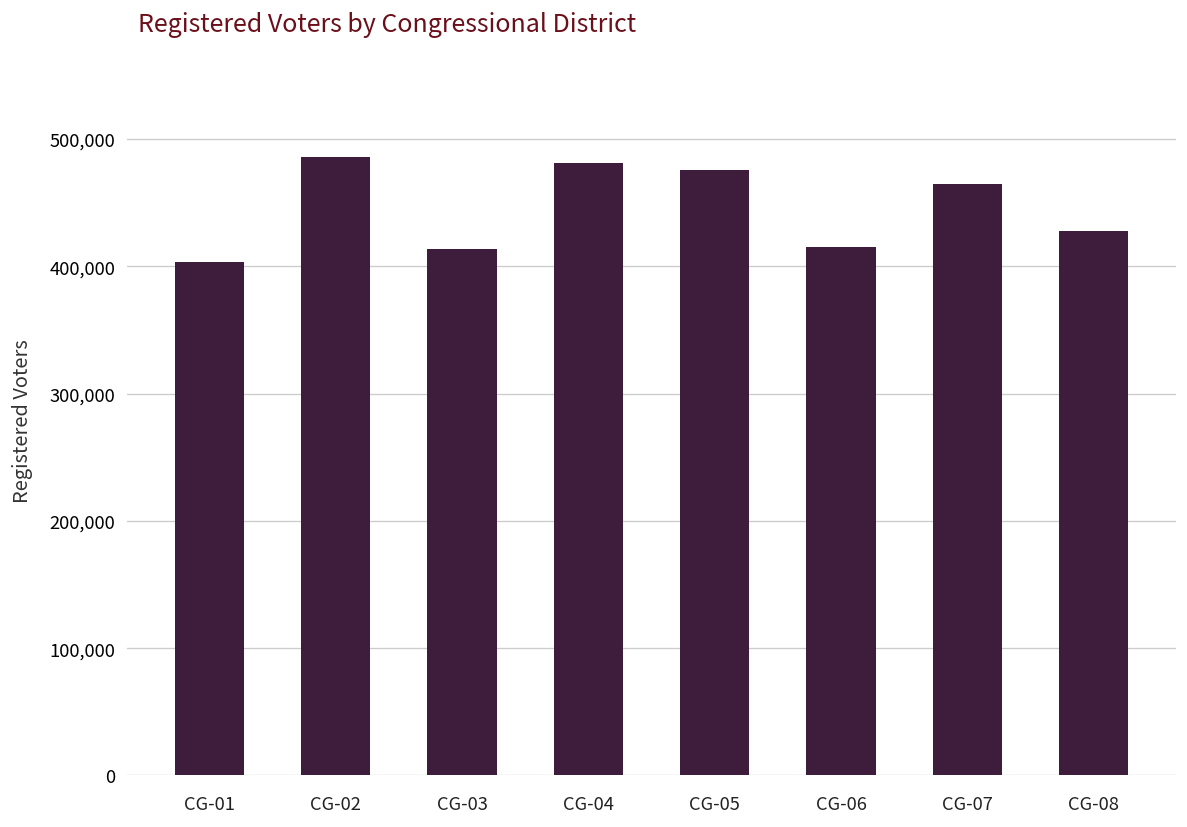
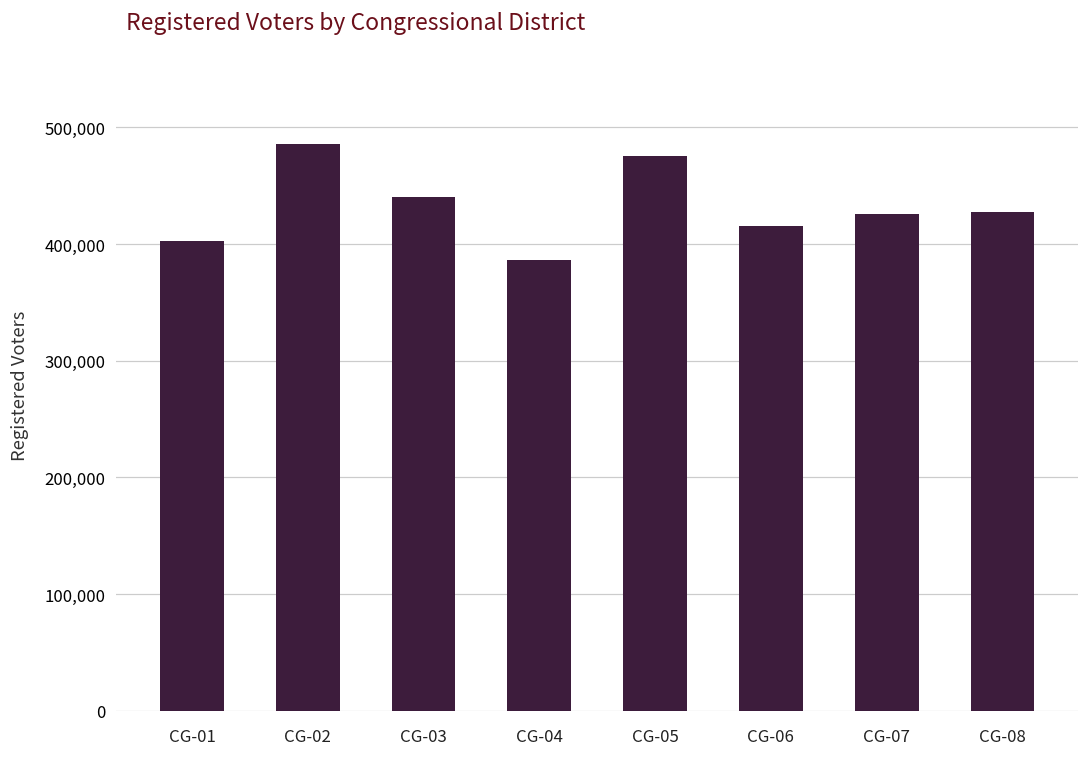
  {
    "CG-01": "403,000",
    "CG-02": "486,000",
-   "CG-03": "414,000",
-   "CG-04": "481,000",
+   "CG-03": "440,000",
+   "CG-04": "386,000",
    "CG-05": "475,000",
    "CG-06": "415,000",
-   "CG-07": "465,000",
+   "CG-07": "426,000",
    "CG-08": "428,000"
  }
